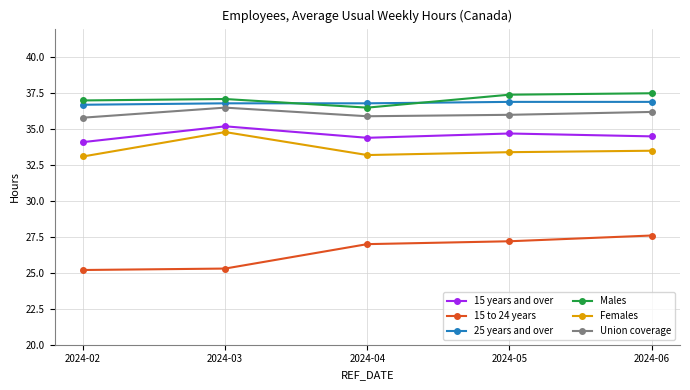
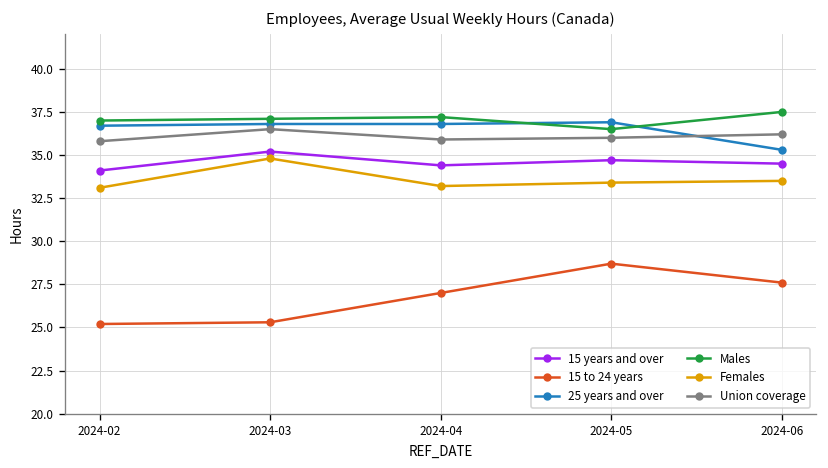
  {
    "15 years and over": {
      "2024-02": 34.1,
      "2024-03": 35.2,
      "2024-04": 34.4,
      "2024-05": 34.7,
      "2024-06": 34.5
    },
    "15 to 24 years": {
      "2024-02": 25.2,
      "2024-03": 25.3,
      "2024-04": 27.0,
-     "2024-05": 27.2,
+     "2024-05": 28.7,
      "2024-06": 27.6
    },
    "25 years and over": {
      "2024-02": 36.7,
      "2024-03": 36.8,
      "2024-04": 36.8,
      "2024-05": 36.9,
-     "2024-06": 36.9
+     "2024-06": 35.3
    },
    "Males": {
      "2024-02": 37.0,
      "2024-03": 37.1,
-     "2024-04": 36.5,
-     "2024-05": 37.4,
+     "2024-04": 37.2,
+     "2024-05": 36.5,
      "2024-06": 37.5
    },
    "Females": {
      "2024-02": 33.1,
      "2024-03": 34.8,
      "2024-04": 33.2,
      "2024-05": 33.4,
      "2024-06": 33.5
    },
    "Union coverage": {
      "2024-02": 35.8,
      "2024-03": 36.5,
      "2024-04": 35.9,
      "2024-05": 36.0,
      "2024-06": 36.2
    }
  }
